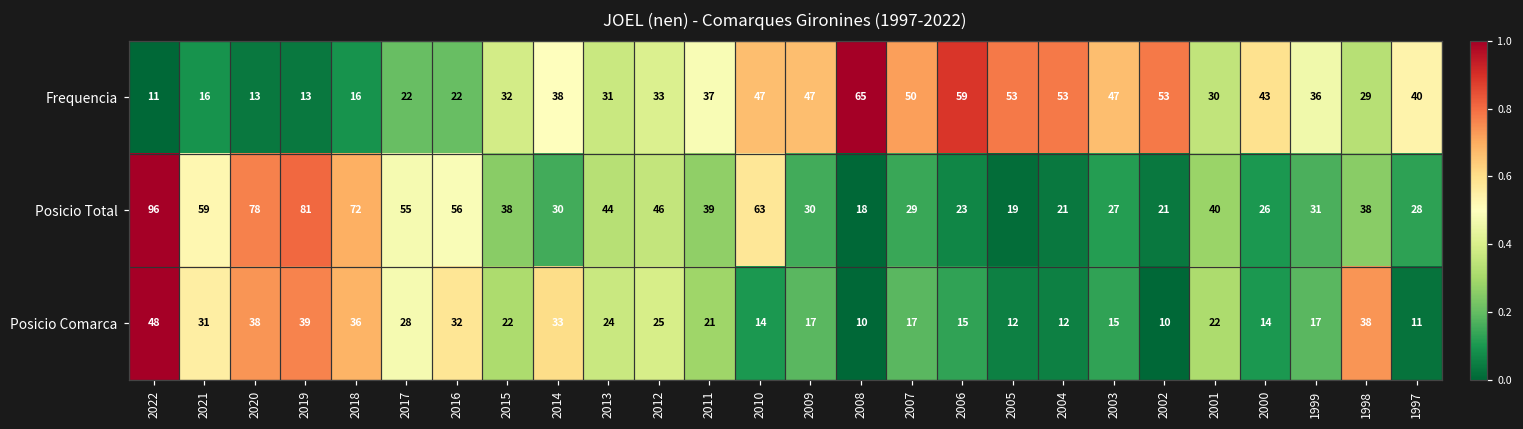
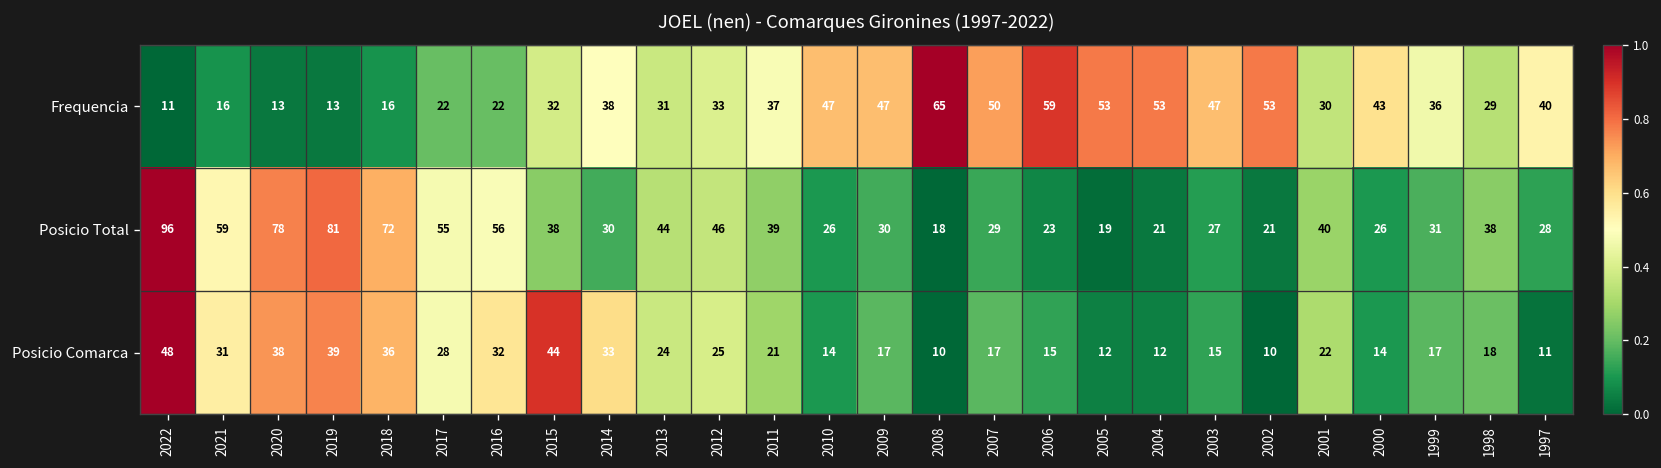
  {
    "Frequencia": {
      "2022": 11,
      "2021": 16,
      "2020": 13,
      "2019": 13,
      "2018": 16,
      "2017": 22,
      "2016": 22,
      "2015": 32,
      "2014": 38,
      "2013": 31,
      "2012": 33,
      "2011": 37,
      "2010": 47,
      "2009": 47,
      "2008": 65,
      "2007": 50,
      "2006": 59,
      "2005": 53,
      "2004": 53,
      "2003": 47,
      "2002": 53,
      "2001": 30,
      "2000": 43,
      "1999": 36,
      "1998": 29,
      "1997": 40
    },
    "Posicio Total": {
      "2022": 96,
      "2021": 59,
      "2020": 78,
      "2019": 81,
      "2018": 72,
      "2017": 55,
      "2016": 56,
      "2015": 38,
      "2014": 30,
      "2013": 44,
      "2012": 46,
      "2011": 39,
-     "2010": 63,
+     "2010": 26,
      "2009": 30,
      "2008": 18,
      "2007": 29,
      "2006": 23,
      "2005": 19,
      "2004": 21,
      "2003": 27,
      "2002": 21,
      "2001": 40,
      "2000": 26,
      "1999": 31,
      "1998": 38,
      "1997": 28
    },
    "Posicio Comarca": {
      "2022": 48,
      "2021": 31,
      "2020": 38,
      "2019": 39,
      "2018": 36,
      "2017": 28,
      "2016": 32,
-     "2015": 22,
+     "2015": 44,
      "2014": 33,
      "2013": 24,
      "2012": 25,
      "2011": 21,
      "2010": 14,
      "2009": 17,
      "2008": 10,
      "2007": 17,
      "2006": 15,
      "2005": 12,
      "2004": 12,
      "2003": 15,
      "2002": 10,
      "2001": 22,
      "2000": 14,
      "1999": 17,
-     "1998": 38,
+     "1998": 18,
      "1997": 11
    }
  }
